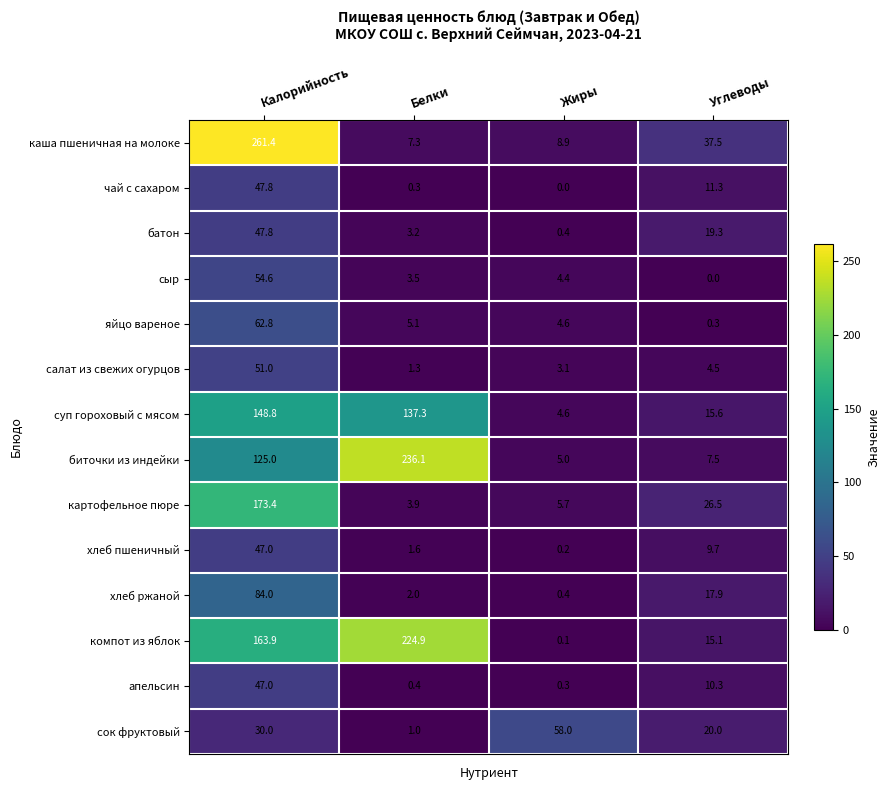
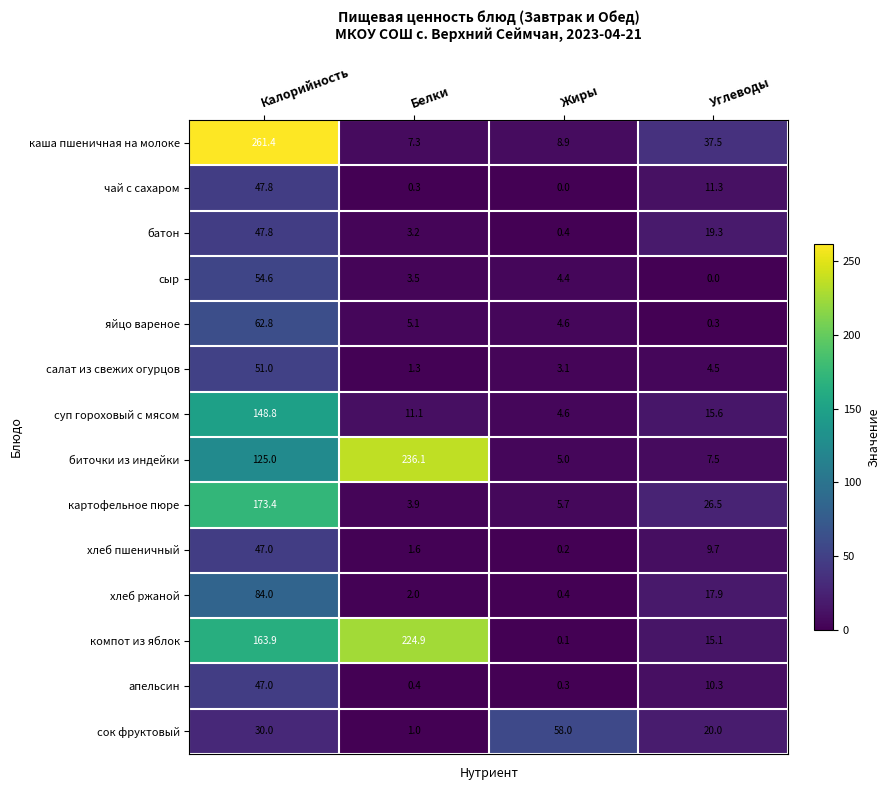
  {
    "каша пшеничная на молоке": {
      "Калорийность": 261.4,
      "Белки": 7.3,
      "Жиры": 8.9,
      "Углеводы": 37.5
    },
    "чай с сахаром": {
      "Калорийность": 47.8,
      "Белки": 0.3,
      "Жиры": 0.0,
      "Углеводы": 11.3
    },
    "батон": {
      "Калорийность": 47.8,
      "Белки": 3.2,
      "Жиры": 0.4,
      "Углеводы": 19.3
    },
    "сыр": {
      "Калорийность": 54.6,
      "Белки": 3.5,
      "Жиры": 4.4,
      "Углеводы": 0.0
    },
    "яйцо вареное": {
      "Калорийность": 62.8,
      "Белки": 5.1,
      "Жиры": 4.6,
      "Углеводы": 0.3
    },
    "салат из свежих огурцов": {
      "Калорийность": 51.0,
      "Белки": 1.3,
      "Жиры": 3.1,
      "Углеводы": 4.5
    },
    "суп гороховый с мясом": {
      "Калорийность": 148.8,
-     "Белки": 137.3,
+     "Белки": 11.1,
      "Жиры": 4.6,
      "Углеводы": 15.6
    },
    "биточки из индейки": {
      "Калорийность": 125.0,
      "Белки": 236.1,
      "Жиры": 5.0,
      "Углеводы": 7.5
    },
    "картофельное пюре": {
      "Калорийность": 173.4,
      "Белки": 3.9,
      "Жиры": 5.7,
      "Углеводы": 26.5
    },
    "хлеб пшеничный": {
      "Калорийность": 47.0,
      "Белки": 1.6,
      "Жиры": 0.2,
      "Углеводы": 9.7
    },
    "хлеб ржаной": {
      "Калорийность": 84.0,
      "Белки": 2.0,
      "Жиры": 0.4,
      "Углеводы": 17.9
    },
    "компот из яблок": {
      "Калорийность": 163.9,
      "Белки": 224.9,
      "Жиры": 0.1,
      "Углеводы": 15.1
    },
    "апельсин": {
      "Калорийность": 47.0,
      "Белки": 0.4,
      "Жиры": 0.3,
      "Углеводы": 10.3
    },
    "сок фруктовый": {
      "Калорийность": 30.0,
      "Белки": 1.0,
      "Жиры": 58.0,
      "Углеводы": 20.0
    }
  }
